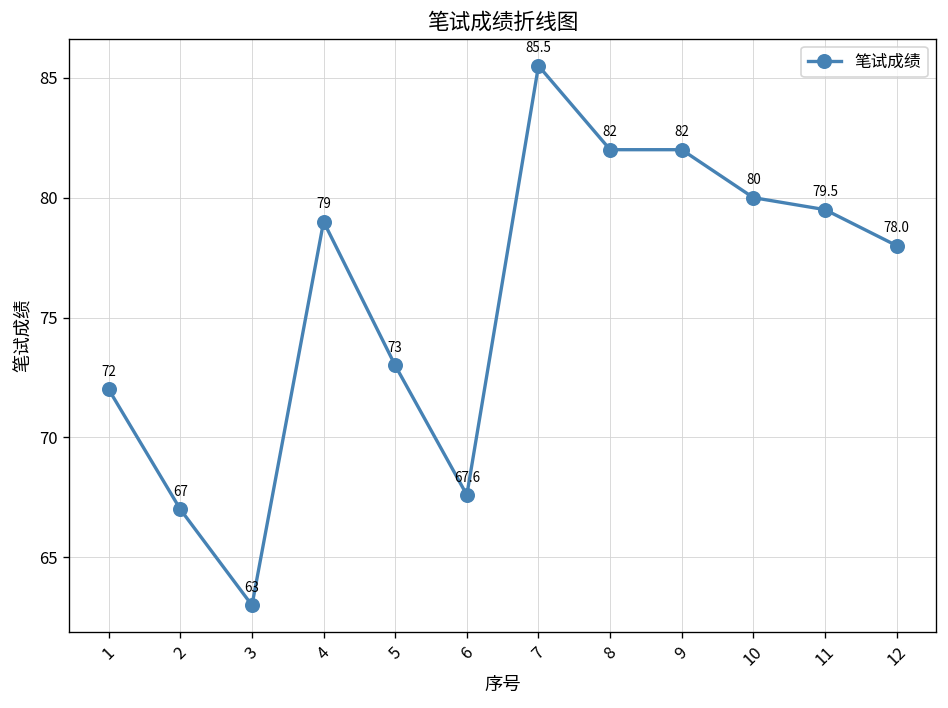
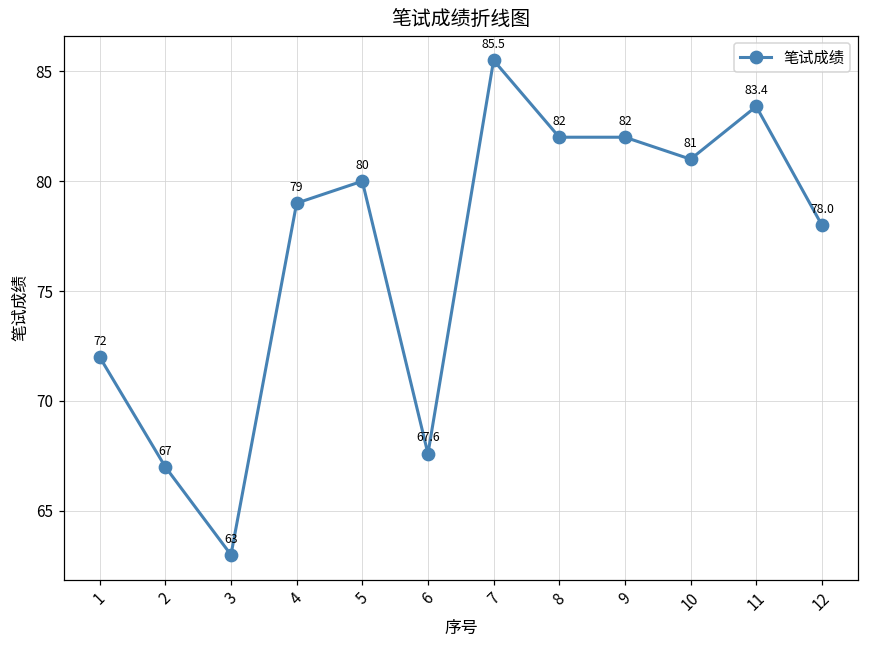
  {
    "1": 72,
    "2": 67,
    "3": 63,
    "4": 79,
-   "5": 73,
+   "5": 80,
    "6": 67.6,
    "7": 85.5,
    "8": 82,
    "9": 82,
-   "10": 80,
-   "11": 79.5,
+   "10": 81,
+   "11": 83.4,
    "12": 78.0
  }
